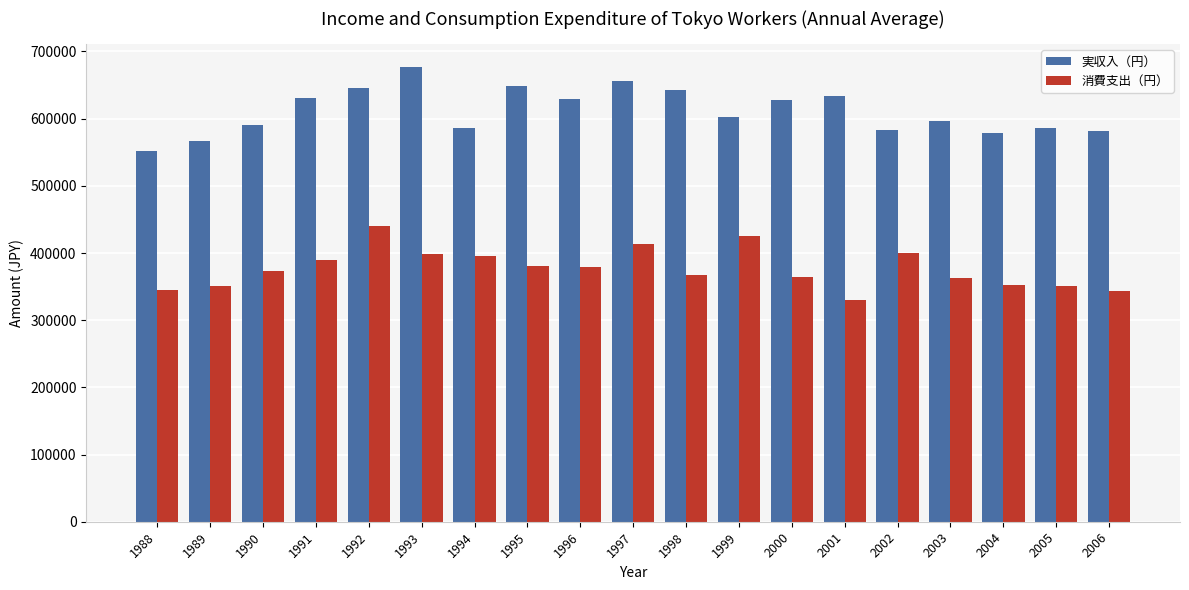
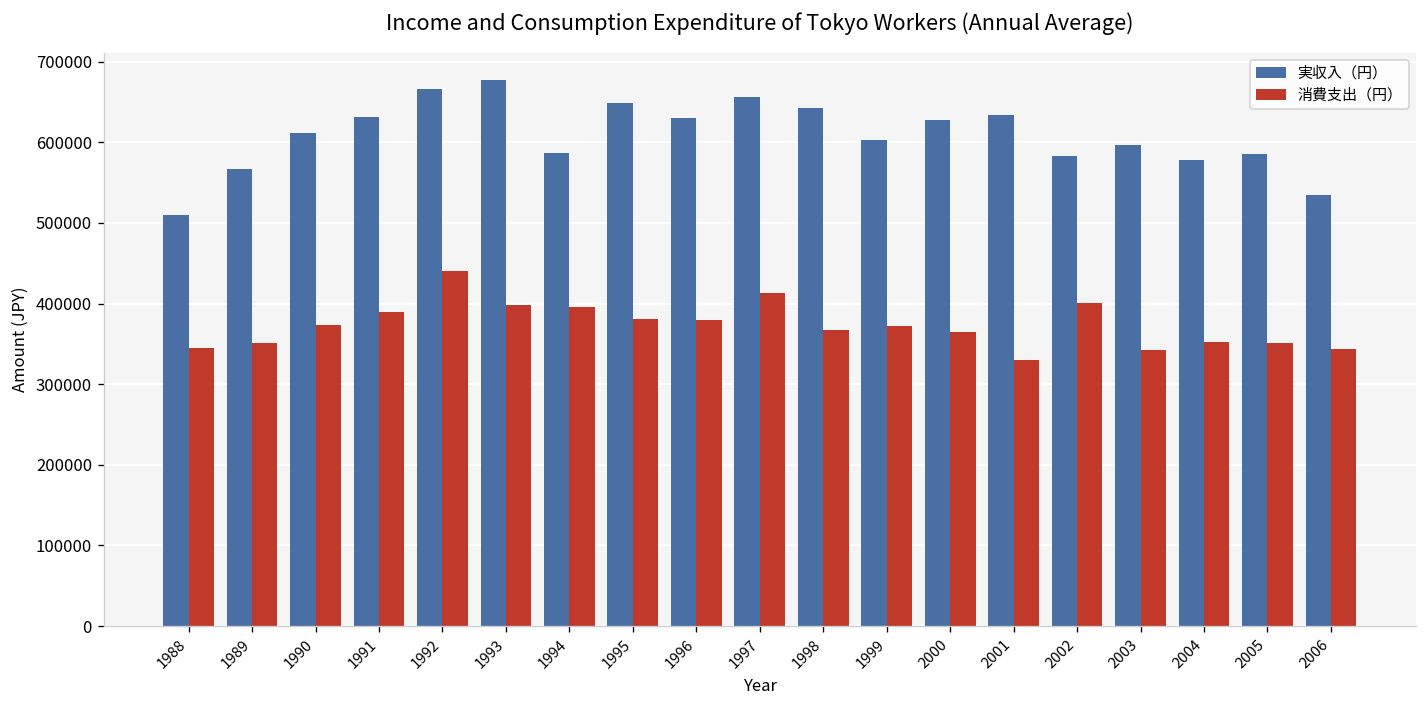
  {
    "実収入（円）": {
-     "1988": 550000,
+     "1988": 510000,
      "1989": 570000,
-     "1990": 590000,
+     "1990": 610000,
      "1991": 630000,
-     "1992": 650000,
+     "1992": 670000,
      "1993": 680000,
      "1994": 590000,
      "1995": 650000,
      "1996": 630000,
      "1997": 660000,
      "1998": 640000,
      "1999": 600000,
      "2000": 630000,
      "2001": 630000,
      "2002": 580000,
      "2003": 600000,
      "2004": 580000,
      "2005": 590000,
-     "2006": 580000
+     "2006": 530000
    },
    "消費支出（円）": {
      "1988": 340000,
      "1989": 350000,
      "1990": 370000,
      "1991": 390000,
      "1992": 440000,
      "1993": 400000,
      "1994": 400000,
      "1995": 380000,
      "1996": 380000,
      "1997": 410000,
      "1998": 370000,
-     "1999": 420000,
+     "1999": 370000,
      "2000": 360000,
      "2001": 330000,
      "2002": 400000,
-     "2003": 360000,
+     "2003": 340000,
      "2004": 350000,
      "2005": 350000,
      "2006": 340000
    }
  }
